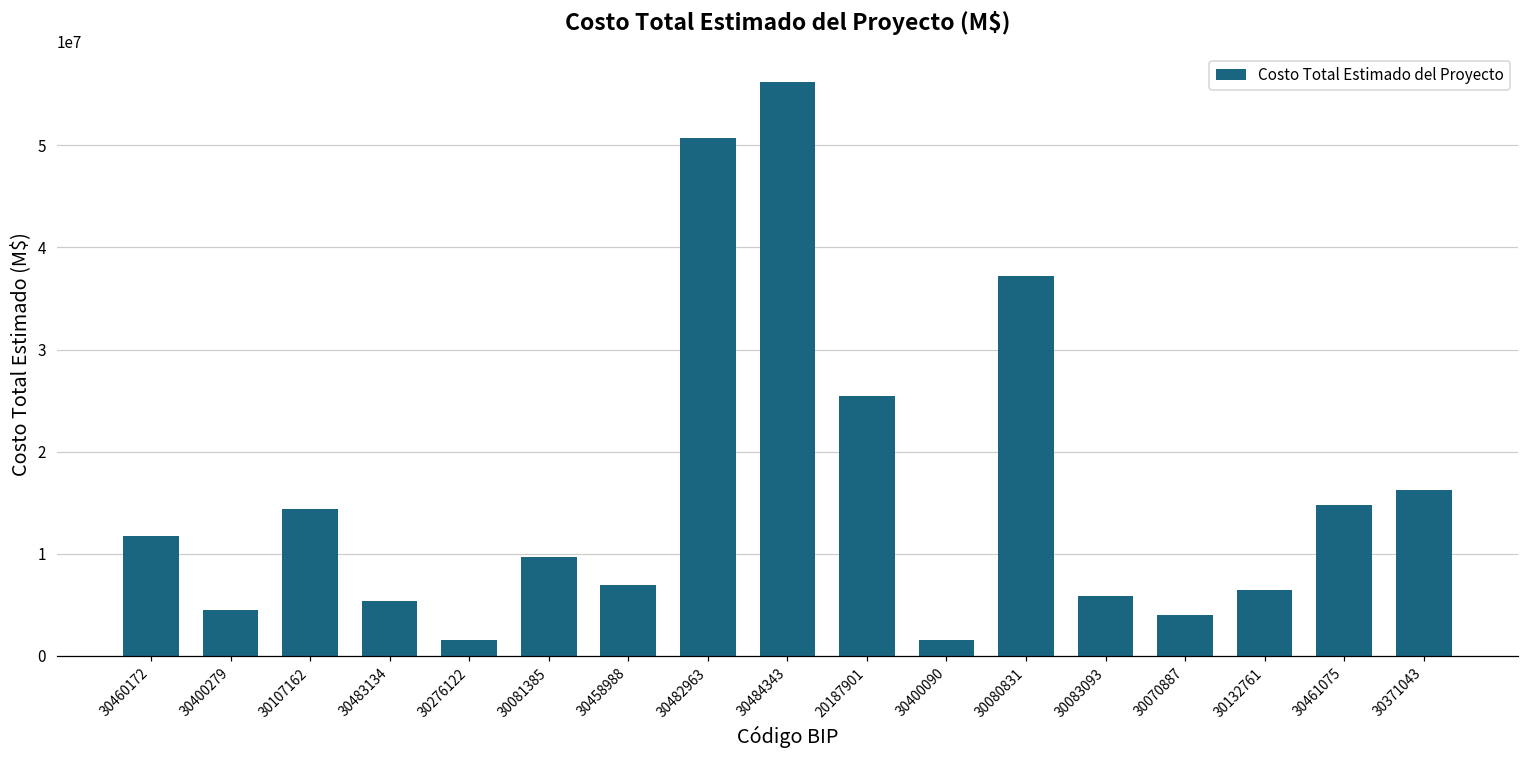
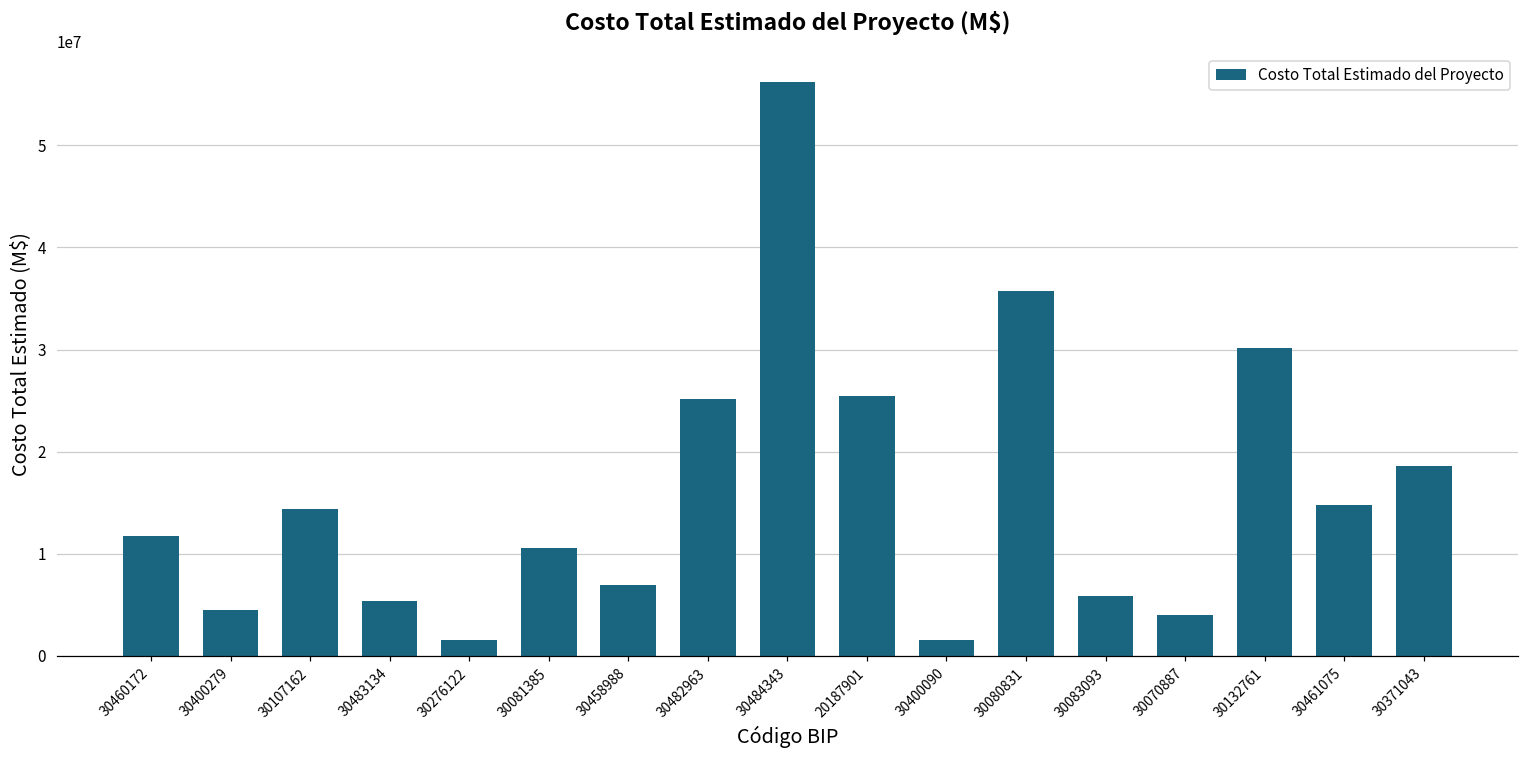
  {
    "30460172": 12000000,
    "30400279": 5000000,
    "30107162": 14000000,
    "30483134": 5000000,
    "30276122": 2000000,
-   "30081385": 10000000,
+   "30081385": 11000000,
    "30458988": 7000000,
-   "30482963": 51000000,
+   "30482963": 25000000,
    "30484343": 56000000,
    "20187901": 25000000,
    "30400090": 2000000,
-   "30080831": 37000000,
+   "30080831": 36000000,
    "30083093": 6000000,
    "30070887": 4000000,
-   "30132761": 6000000,
+   "30132761": 30000000,
    "30461075": 15000000,
-   "30371043": 16000000
+   "30371043": 19000000
  }
